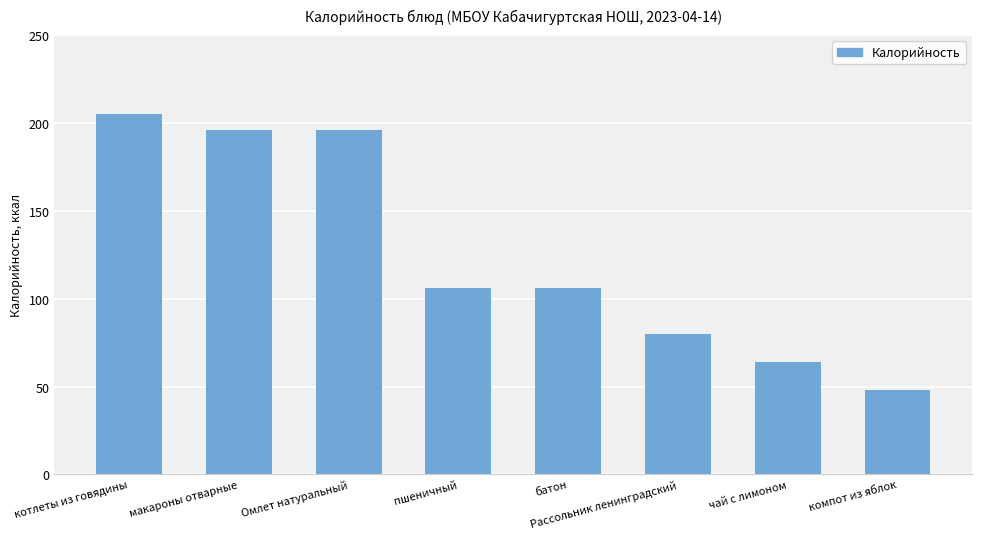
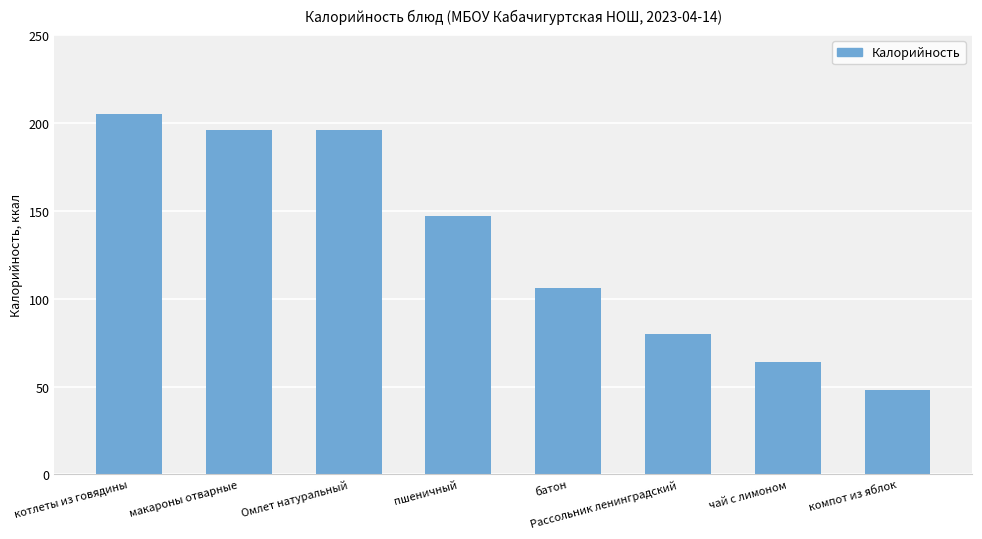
  {
    "котлеты из говядины": 205,
    "макароны отварные": 196,
    "Омлет натуральный": 196,
-   "пшеничный": 106,
+   "пшеничный": 147,
    "батон": 106,
    "Рассольник ленинградский": 80,
    "чай с лимоном": 64,
    "компот из яблок": 48
  }
